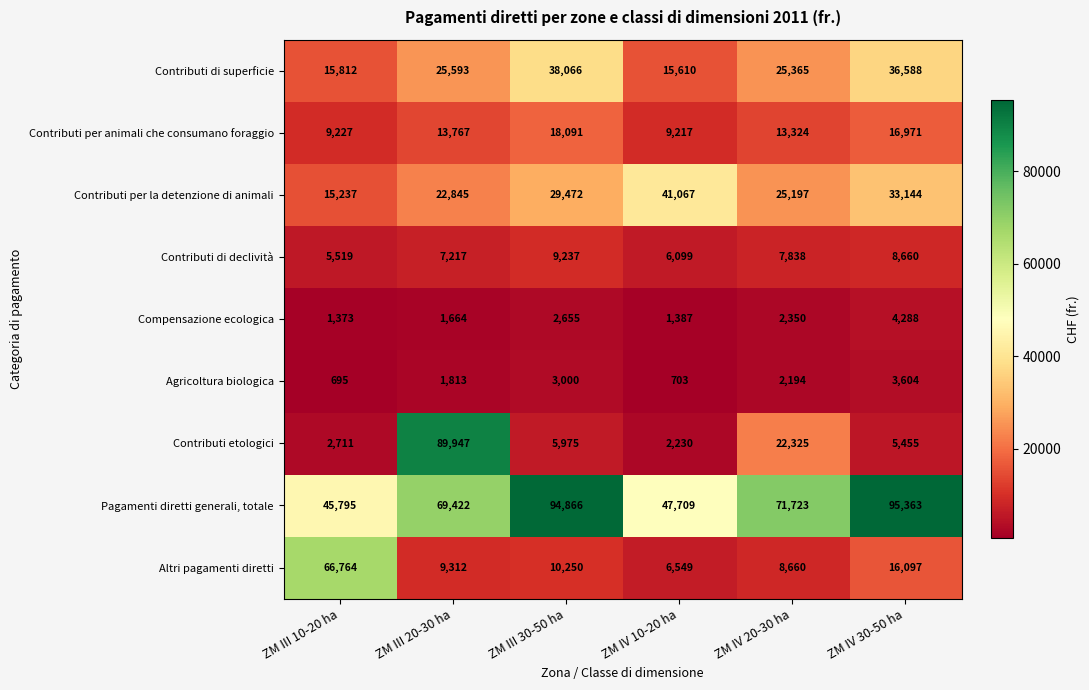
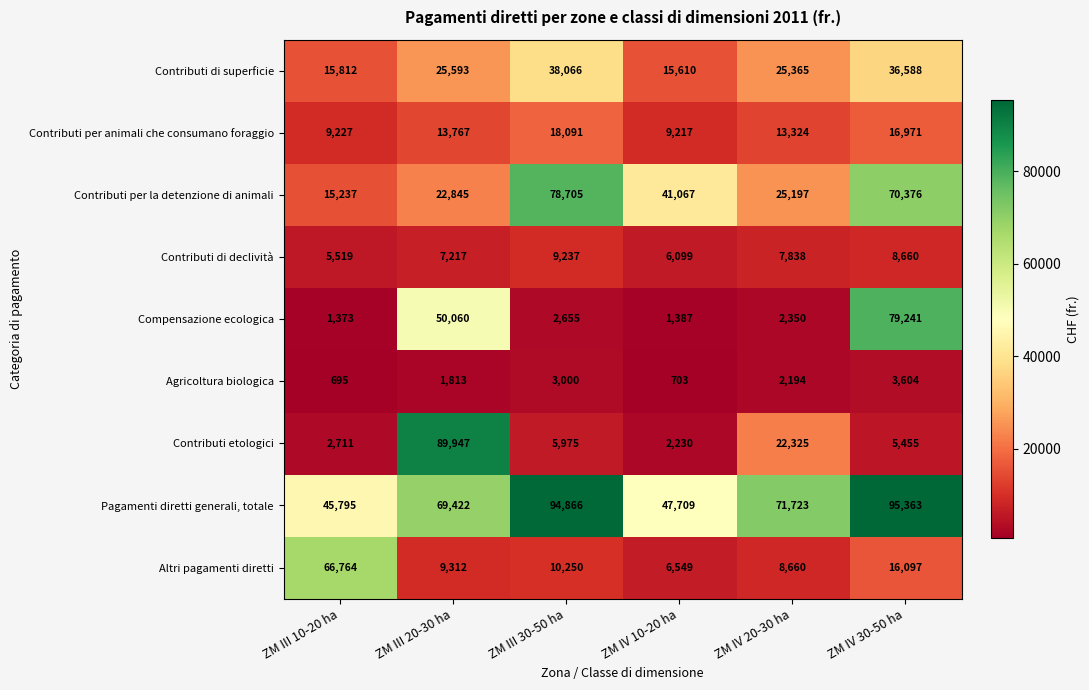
  {
    "Contributi di superficie": {
      "ZM III 10-20 ha": "15,812",
      "ZM III 20-30 ha": "25,593",
      "ZM III 30-50 ha": "38,066",
      "ZM IV 10-20 ha": "15,610",
      "ZM IV 20-30 ha": "25,365",
      "ZM IV 30-50 ha": "36,588"
    },
    "Contributi per animali che consumano foraggio": {
      "ZM III 10-20 ha": "9,227",
      "ZM III 20-30 ha": "13,767",
      "ZM III 30-50 ha": "18,091",
      "ZM IV 10-20 ha": "9,217",
      "ZM IV 20-30 ha": "13,324",
      "ZM IV 30-50 ha": "16,971"
    },
    "Contributi per la detenzione di animali": {
      "ZM III 10-20 ha": "15,237",
      "ZM III 20-30 ha": "22,845",
-     "ZM III 30-50 ha": "29,472",
+     "ZM III 30-50 ha": "78,705",
      "ZM IV 10-20 ha": "41,067",
      "ZM IV 20-30 ha": "25,197",
-     "ZM IV 30-50 ha": "33,144"
+     "ZM IV 30-50 ha": "70,376"
    },
    "Contributi di declività": {
      "ZM III 10-20 ha": "5,519",
      "ZM III 20-30 ha": "7,217",
      "ZM III 30-50 ha": "9,237",
      "ZM IV 10-20 ha": "6,099",
      "ZM IV 20-30 ha": "7,838",
      "ZM IV 30-50 ha": "8,660"
    },
    "Compensazione ecologica": {
      "ZM III 10-20 ha": "1,373",
-     "ZM III 20-30 ha": "1,664",
+     "ZM III 20-30 ha": "50,060",
      "ZM III 30-50 ha": "2,655",
      "ZM IV 10-20 ha": "1,387",
      "ZM IV 20-30 ha": "2,350",
-     "ZM IV 30-50 ha": "4,288"
+     "ZM IV 30-50 ha": "79,241"
    },
    "Agricoltura biologica": {
      "ZM III 10-20 ha": "695",
      "ZM III 20-30 ha": "1,813",
      "ZM III 30-50 ha": "3,000",
      "ZM IV 10-20 ha": "703",
      "ZM IV 20-30 ha": "2,194",
      "ZM IV 30-50 ha": "3,604"
    },
    "Contributi etologici": {
      "ZM III 10-20 ha": "2,711",
      "ZM III 20-30 ha": "89,947",
      "ZM III 30-50 ha": "5,975",
      "ZM IV 10-20 ha": "2,230",
      "ZM IV 20-30 ha": "22,325",
      "ZM IV 30-50 ha": "5,455"
    },
    "Pagamenti diretti generali, totale": {
      "ZM III 10-20 ha": "45,795",
      "ZM III 20-30 ha": "69,422",
      "ZM III 30-50 ha": "94,866",
      "ZM IV 10-20 ha": "47,709",
      "ZM IV 20-30 ha": "71,723",
      "ZM IV 30-50 ha": "95,363"
    },
    "Altri pagamenti diretti": {
      "ZM III 10-20 ha": "66,764",
      "ZM III 20-30 ha": "9,312",
      "ZM III 30-50 ha": "10,250",
      "ZM IV 10-20 ha": "6,549",
      "ZM IV 20-30 ha": "8,660",
      "ZM IV 30-50 ha": "16,097"
    }
  }
